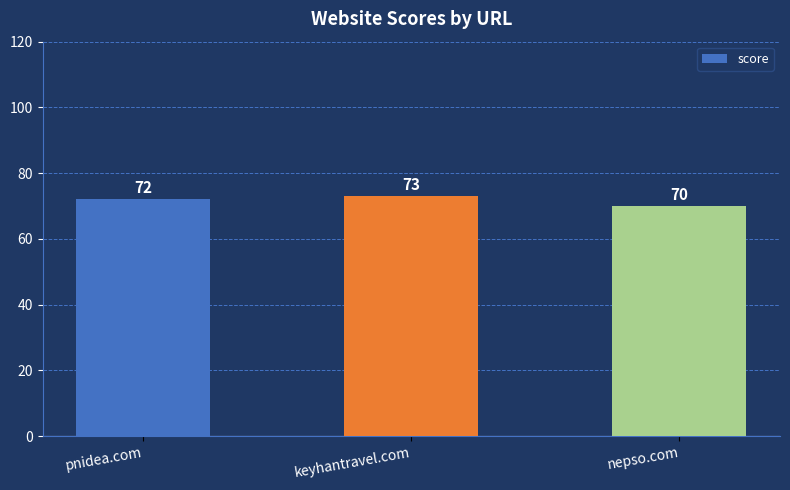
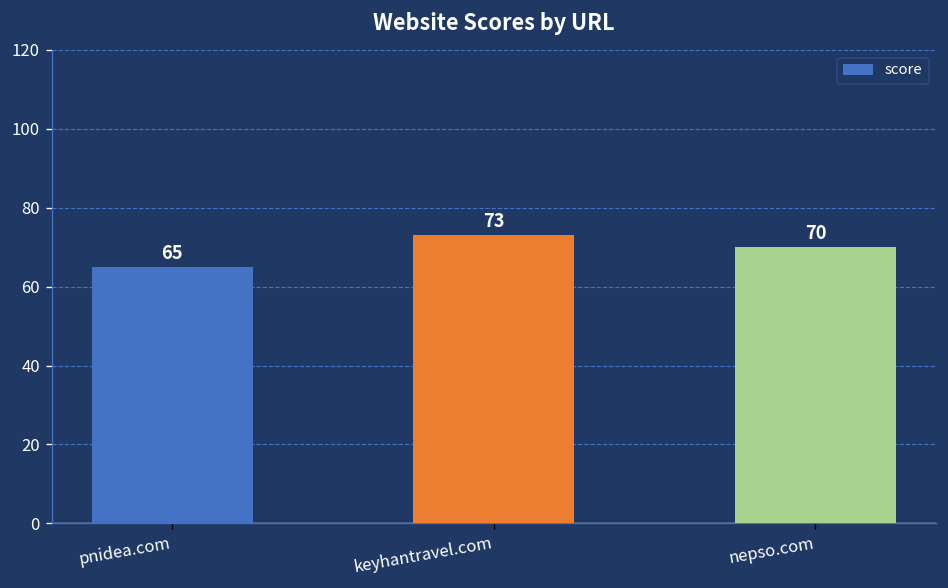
  {
-   "pnidea.com": 72,
+   "pnidea.com": 65,
    "keyhantravel.com": 73,
    "nepso.com": 70
  }
